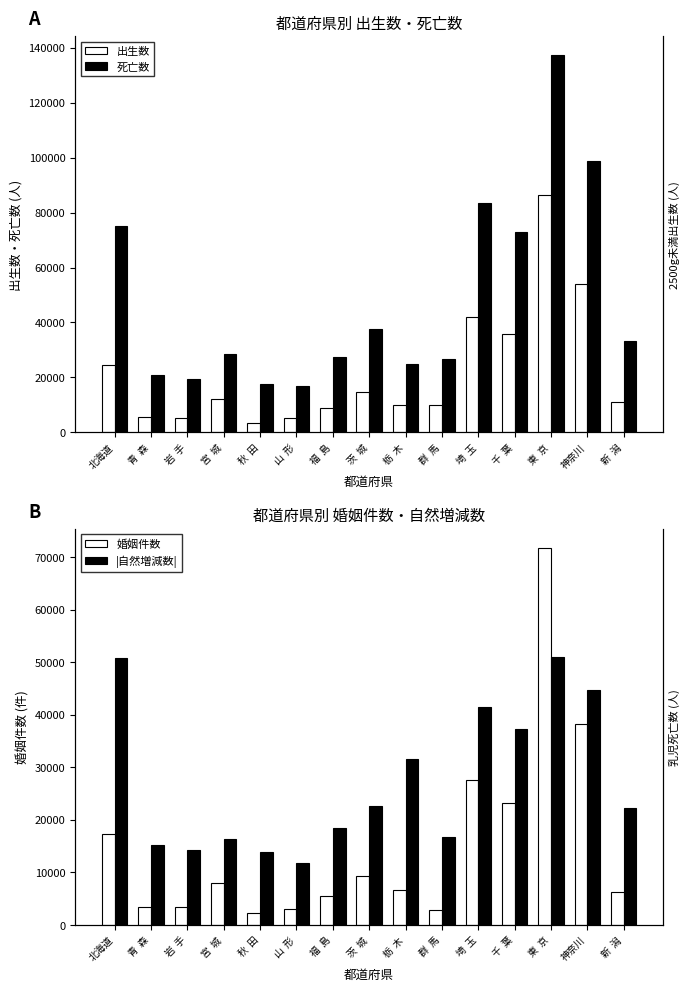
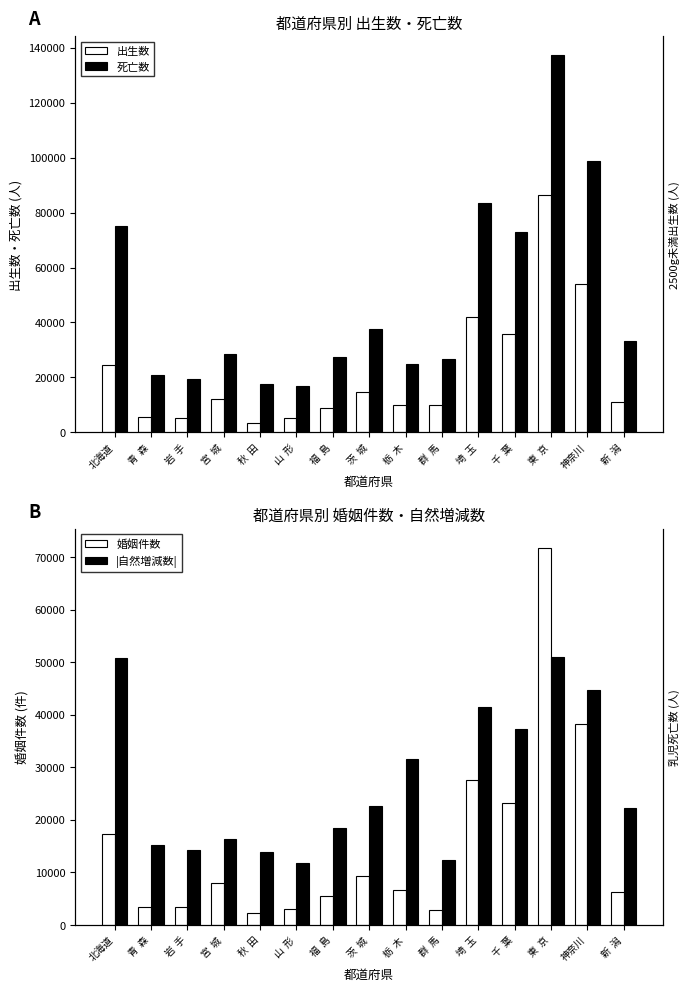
  {
    "都道府県別 出生数・死亡数": {
      "出生数": {
        "北海道": 24000,
        "青 森": 6000,
        "岩 手": 5000,
        "宮 城": 12000,
        "秋 田": 4000,
        "山 形": 5000,
        "福 島": 9000,
        "茨 城": 15000,
        "栃 木": 10000,
        "群 馬": 10000,
        "埼 玉": 42000,
        "千 葉": 36000,
        "東 京": 86000,
        "神奈川": 54000,
        "新 潟": 11000
      },
      "死亡数": {
        "北海道": 75000,
        "青 森": 21000,
        "岩 手": 20000,
        "宮 城": 29000,
        "秋 田": 18000,
        "山 形": 17000,
        "福 島": 28000,
        "茨 城": 38000,
        "栃 木": 25000,
        "群 馬": 27000,
        "埼 玉": 84000,
        "千 葉": 73000,
        "東 京": 137000,
        "神奈川": 99000,
        "新 潟": 33000
      }
    },
    "都道府県別 婚姻件数・自然増減数": {
      "婚姻件数": {
        "北海道": 17000,
        "青 森": 3000,
        "岩 手": 3000,
        "宮 城": 8000,
        "秋 田": 2000,
        "山 形": 3000,
        "福 島": 6000,
        "茨 城": 9000,
        "栃 木": 7000,
        "群 馬": 3000,
        "埼 玉": 28000,
        "千 葉": 23000,
        "東 京": 72000,
        "神奈川": 38000,
        "新 潟": 6000
      },
      "|自然増減数|": {
        "北海道": 51000,
        "青 森": 15000,
        "岩 手": 14000,
        "宮 城": 16000,
        "秋 田": 14000,
        "山 形": 12000,
        "福 島": 18000,
        "茨 城": 23000,
        "栃 木": 32000,
-       "群 馬": 17000,
+       "群 馬": 12000,
        "埼 玉": 41000,
        "千 葉": 37000,
        "東 京": 51000,
        "神奈川": 45000,
        "新 潟": 22000
      }
    }
  }
